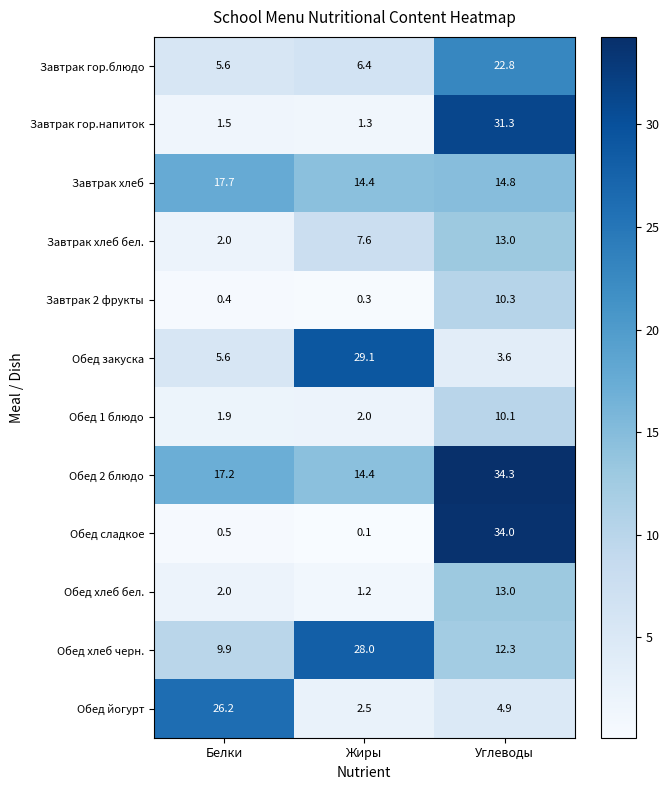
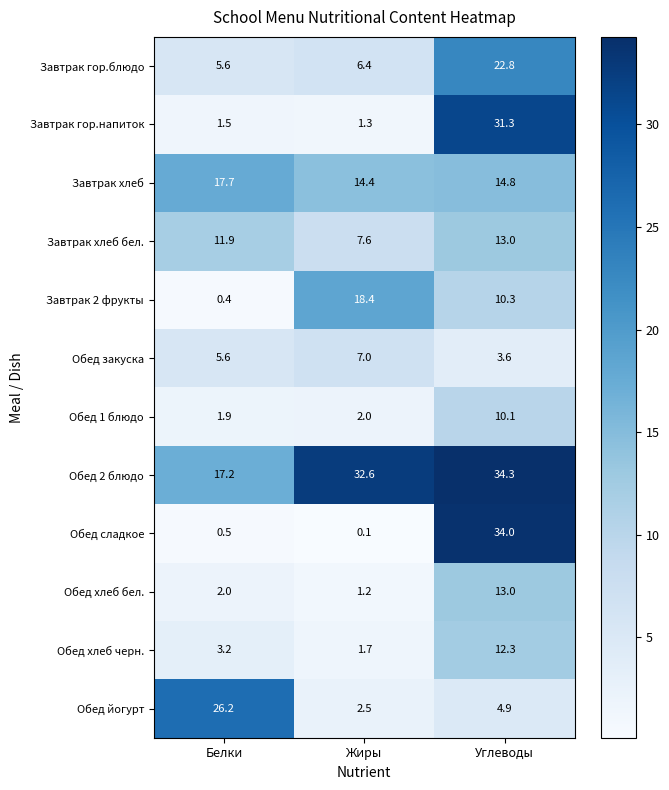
  {
    "Завтрак гор.блюдо": {
      "Белки": 5.6,
      "Жиры": 6.4,
      "Углеводы": 22.8
    },
    "Завтрак гор.напиток": {
      "Белки": 1.5,
      "Жиры": 1.3,
      "Углеводы": 31.3
    },
    "Завтрак хлеб": {
      "Белки": 17.7,
      "Жиры": 14.4,
      "Углеводы": 14.8
    },
    "Завтрак хлеб бел.": {
-     "Белки": 2.0,
+     "Белки": 11.9,
      "Жиры": 7.6,
      "Углеводы": 13.0
    },
    "Завтрак 2 фрукты": {
      "Белки": 0.4,
-     "Жиры": 0.3,
+     "Жиры": 18.4,
      "Углеводы": 10.3
    },
    "Обед закуска": {
      "Белки": 5.6,
-     "Жиры": 29.1,
+     "Жиры": 7.0,
      "Углеводы": 3.6
    },
    "Обед 1 блюдо": {
      "Белки": 1.9,
      "Жиры": 2.0,
      "Углеводы": 10.1
    },
    "Обед 2 блюдо": {
      "Белки": 17.2,
-     "Жиры": 14.4,
+     "Жиры": 32.6,
      "Углеводы": 34.3
    },
    "Обед сладкое": {
      "Белки": 0.5,
      "Жиры": 0.1,
      "Углеводы": 34.0
    },
    "Обед хлеб бел.": {
      "Белки": 2.0,
      "Жиры": 1.2,
      "Углеводы": 13.0
    },
    "Обед хлеб черн.": {
-     "Белки": 9.9,
-     "Жиры": 28.0,
+     "Белки": 3.2,
+     "Жиры": 1.7,
      "Углеводы": 12.3
    },
    "Обед йогурт": {
      "Белки": 26.2,
      "Жиры": 2.5,
      "Углеводы": 4.9
    }
  }
